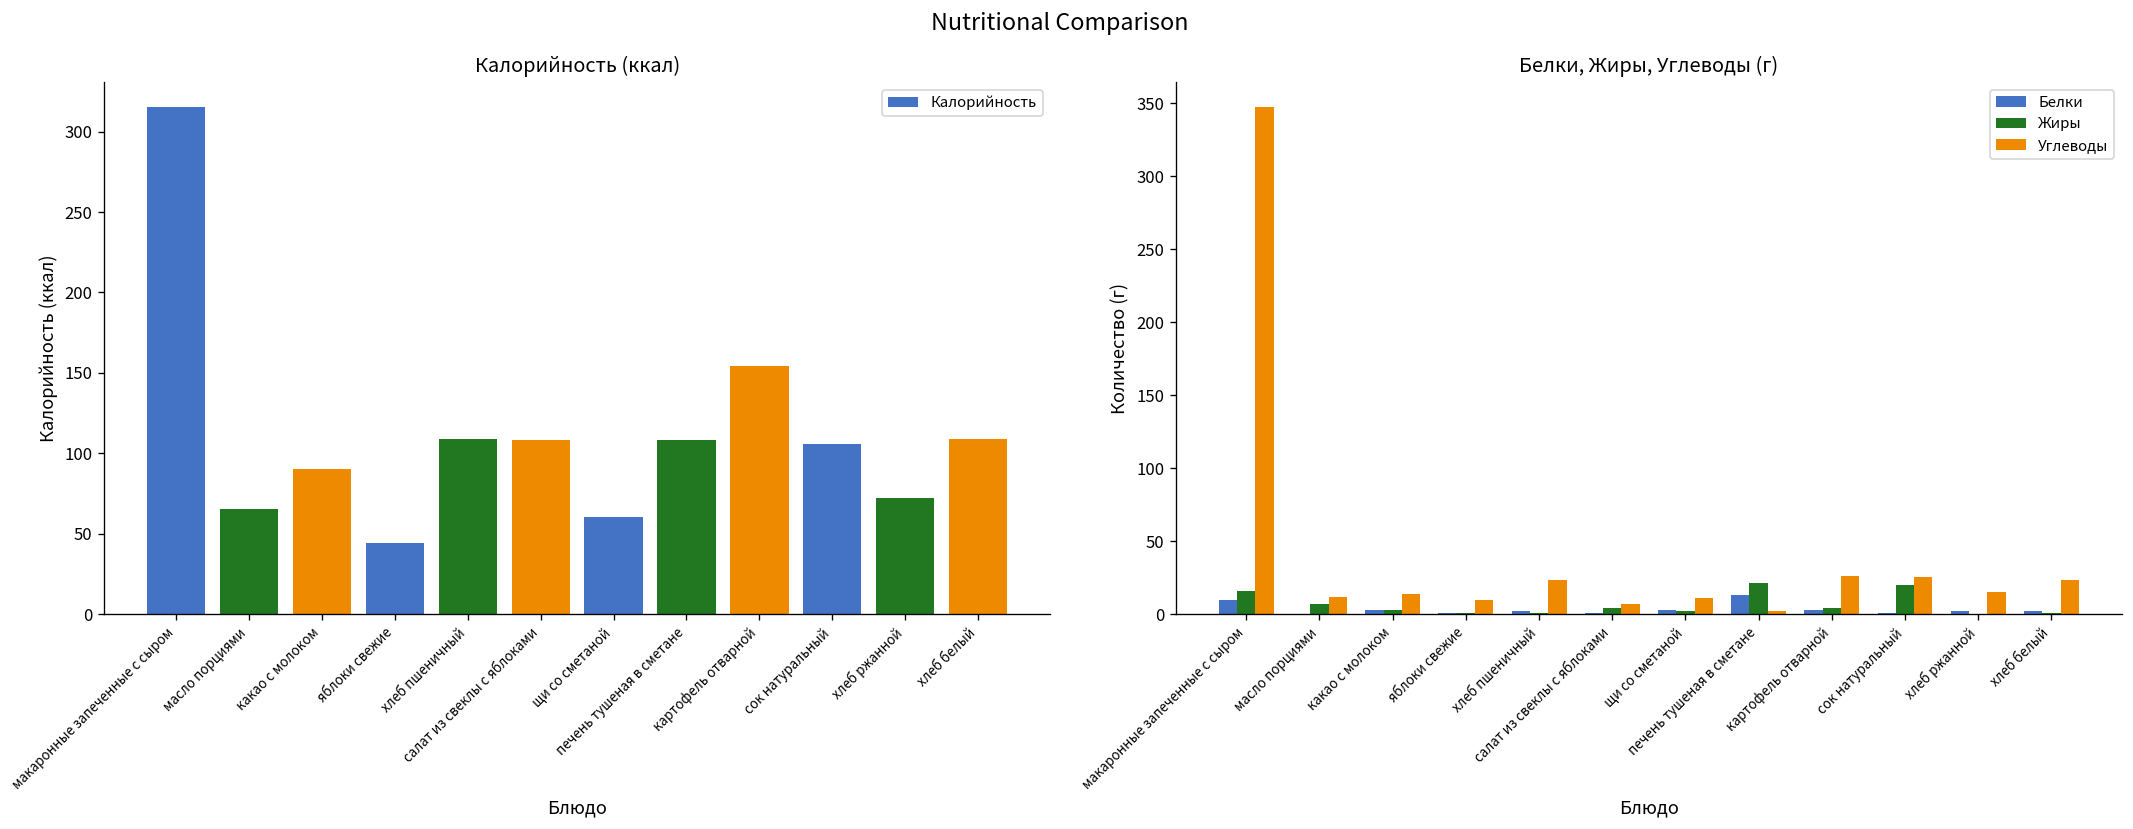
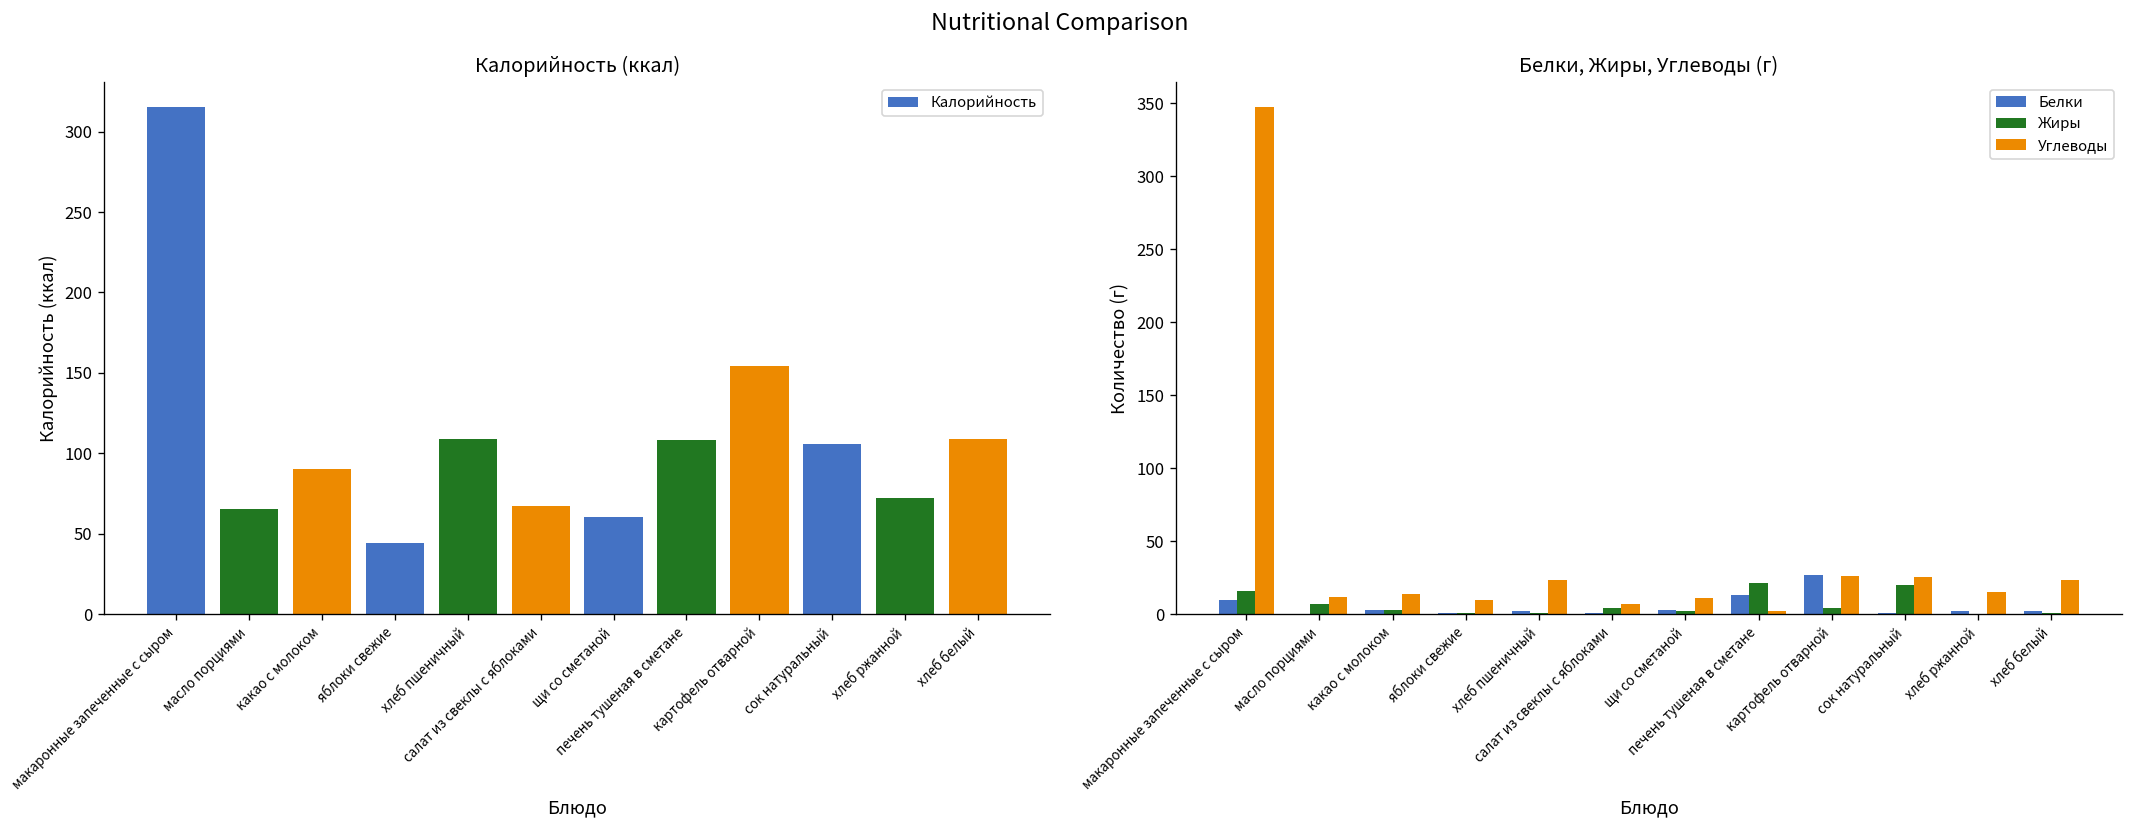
  {
    "Калорийность (ккал)": {
      "макаронные запеченные с сыром": 315,
      "масло порциями": 65,
      "какао с молоком": 90,
      "яблоки свежие": 44,
      "хлеб пшеничный": 109,
-     "салат из свеклы с яблоками": 108,
+     "салат из свеклы с яблоками": 67,
      "щи со сметаной": 60,
      "печень тушеная в сметане": 108,
      "картофель отварной": 154,
      "сок натуральный": 106,
      "хлеб ржанной": 72,
      "хлеб белый": 109
    },
    "Белки, Жиры, Углеводы (г)": {
      "Белки": {
        "макаронные запеченные с сыром": 9,
        "какао с молоком": 3,
        "щи со сметаной": 3,
        "печень тушеная в сметане": 13,
-       "картофель отварной": 3
+       "картофель отварной": 27
      },
      "Жиры": {
        "макаронные запеченные с сыром": 15,
        "масло порциями": 7,
        "какао с молоком": 3,
        "салат из свеклы с яблоками": 4,
        "печень тушеная в сметане": 21,
        "картофель отварной": 4,
        "сок натуральный": 20,
        "хлеб ржанной": 0
      },
      "Углеводы": {
        "макаронные запеченные с сыром": 347,
        "масло порциями": 12,
        "какао с молоком": 14,
        "яблоки свежие": 10,
        "хлеб пшеничный": 23,
        "салат из свеклы с яблоками": 7,
        "щи со сметаной": 11,
        "картофель отварной": 26,
        "сок натуральный": 25,
        "хлеб ржанной": 15,
        "хлеб белый": 23
      }
    }
  }
